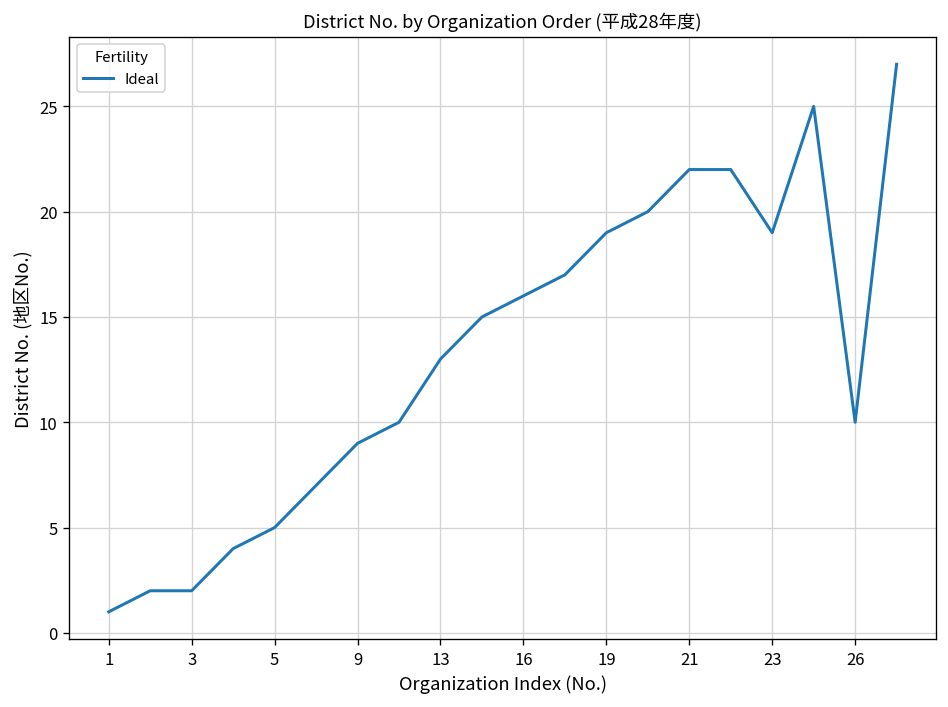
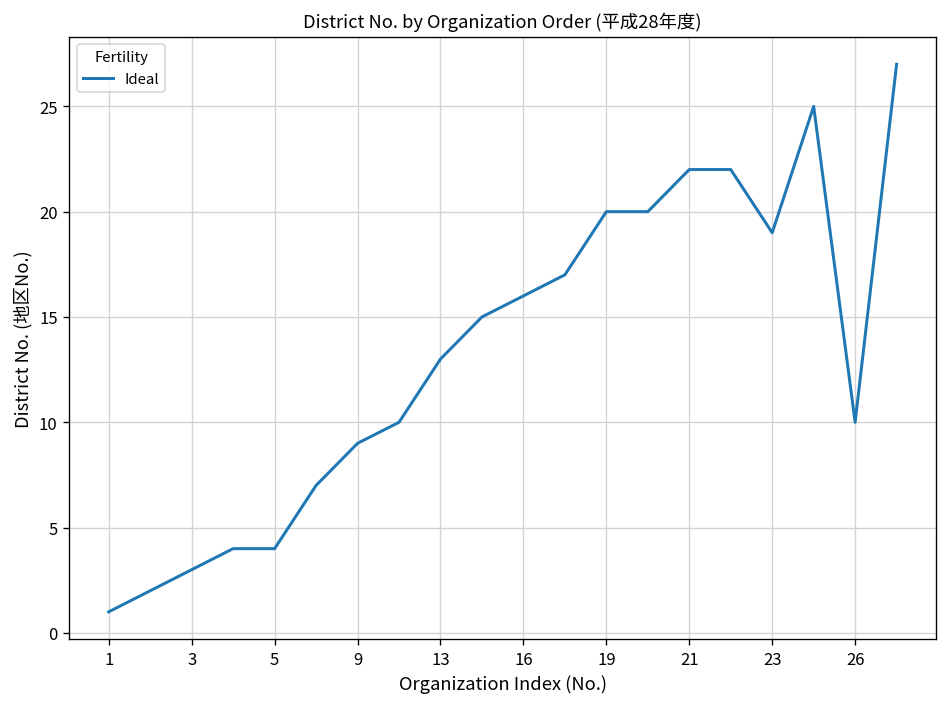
  {
    "1": 1,
-   "3": 2,
-   "5": 5,
+   "3": 3,
+   "5": 4,
    "9": 9,
    "13": 13,
-   "19": 19,
+   "19": 20,
    "21": 22,
    "23": 19,
    "26": 10
  }
